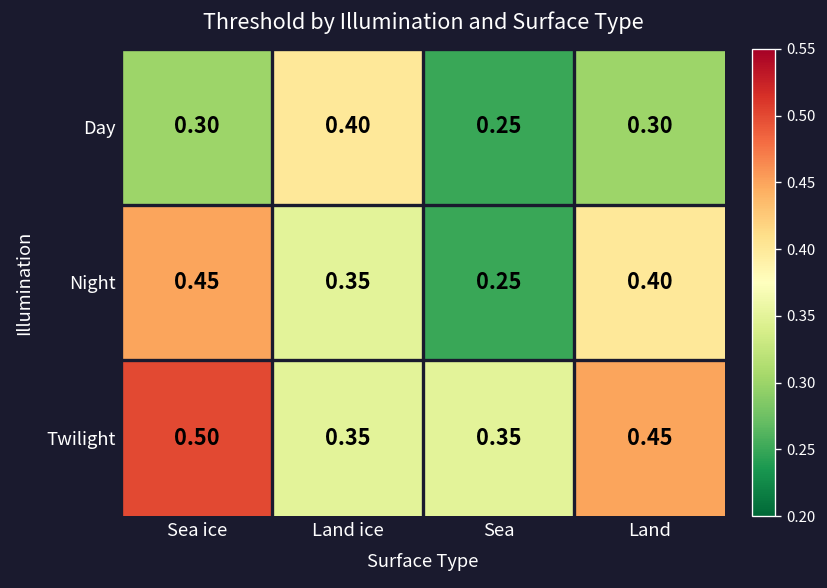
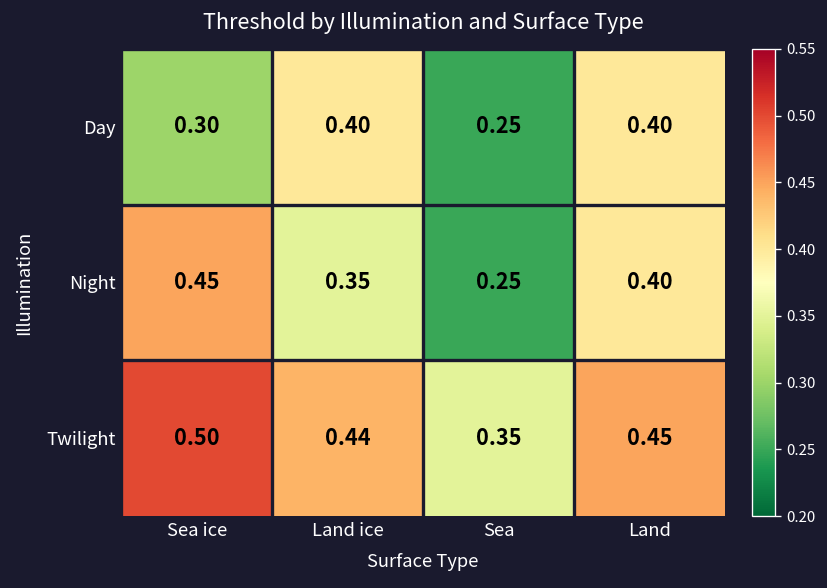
  {
    "Day": {
      "Sea ice": 0.30,
      "Land ice": 0.40,
      "Sea": 0.25,
-     "Land": 0.30
+     "Land": 0.40
    },
    "Night": {
      "Sea ice": 0.45,
      "Land ice": 0.35,
      "Sea": 0.25,
      "Land": 0.40
    },
    "Twilight": {
      "Sea ice": 0.50,
-     "Land ice": 0.35,
+     "Land ice": 0.44,
      "Sea": 0.35,
      "Land": 0.45
    }
  }
